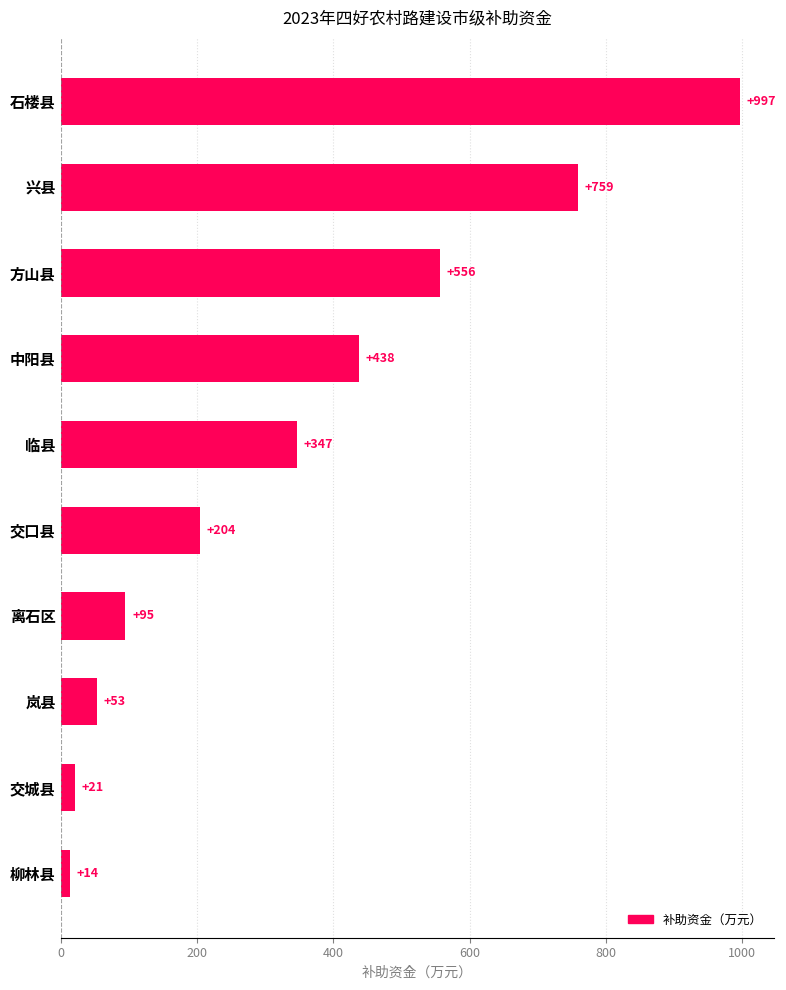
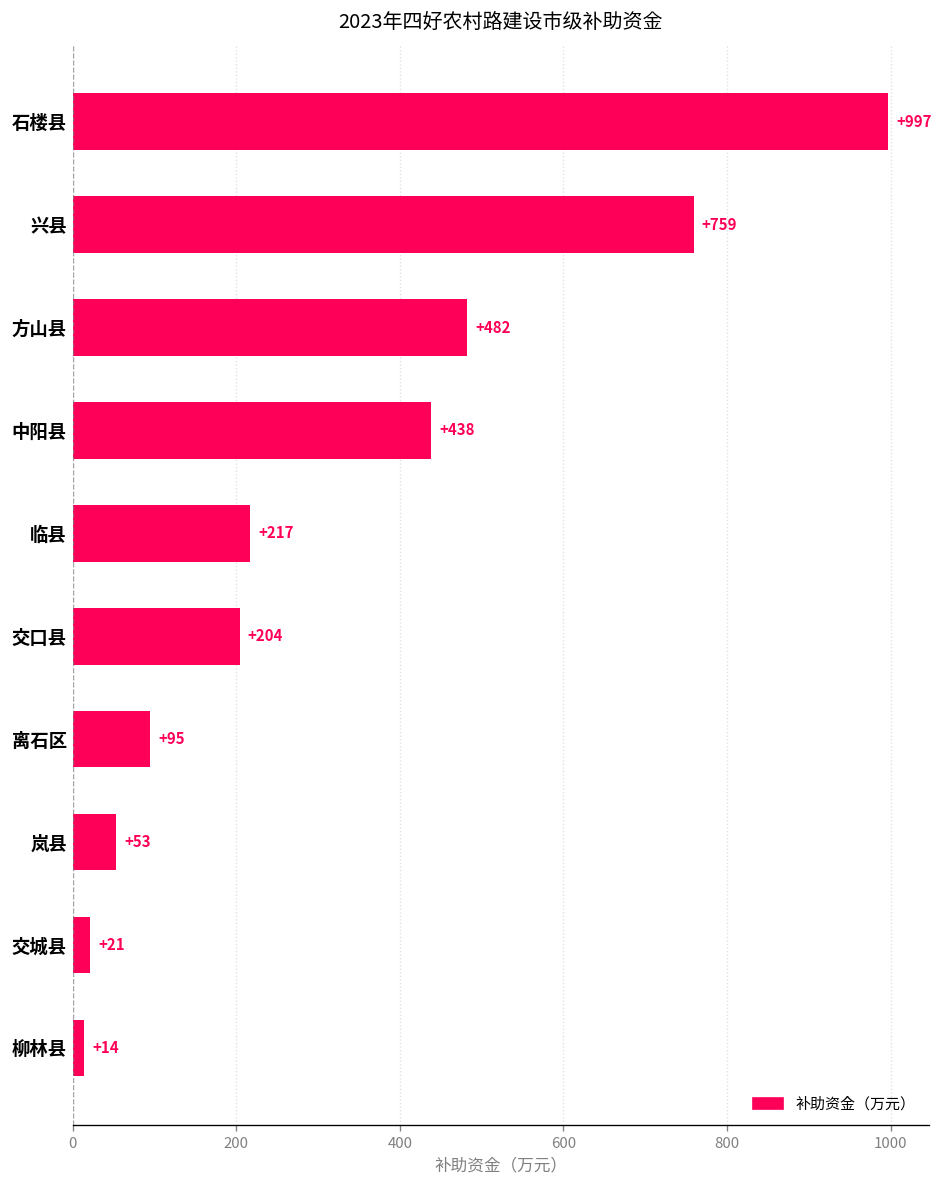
  {
    "石楼县": "+997",
    "兴县": "+759",
-   "方山县": "+556",
+   "方山县": "+482",
    "中阳县": "+438",
-   "临县": "+347",
+   "临县": "+217",
    "交口县": "+204",
    "离石区": "+95",
    "岚县": "+53",
    "交城县": "+21",
    "柳林县": "+14"
  }
